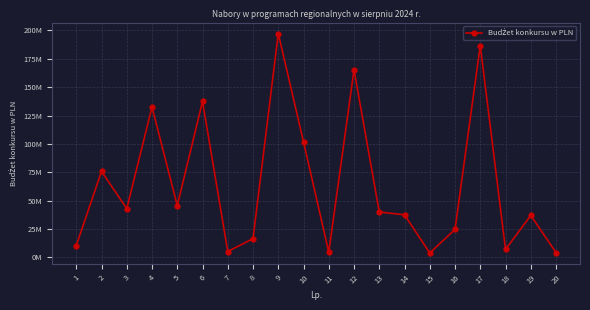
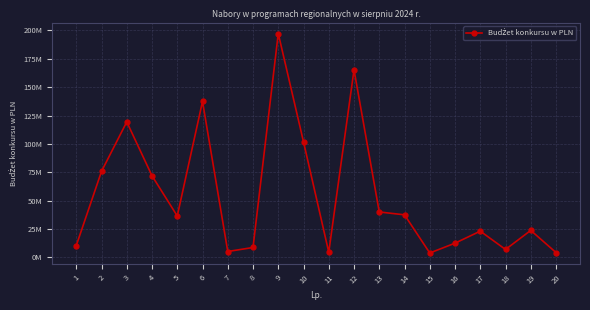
  {
    "1": 10000000,
    "2": 76000000,
-   "3": 43000000,
-   "4": 133000000,
-   "5": 46000000,
+   "3": 119000000,
+   "4": 72000000,
+   "5": 36000000,
    "6": 137000000,
    "7": 5000000,
-   "8": 17000000,
+   "8": 9000000,
    "9": 197000000,
    "10": 102000000,
    "11": 5000000,
    "12": 165000000,
    "13": 40000000,
    "14": 38000000,
    "15": 4000000,
-   "16": 25000000,
-   "17": 187000000,
+   "16": 13000000,
+   "17": 23000000,
    "18": 7000000,
-   "19": 37000000,
+   "19": 24000000,
    "20": 4000000
  }
